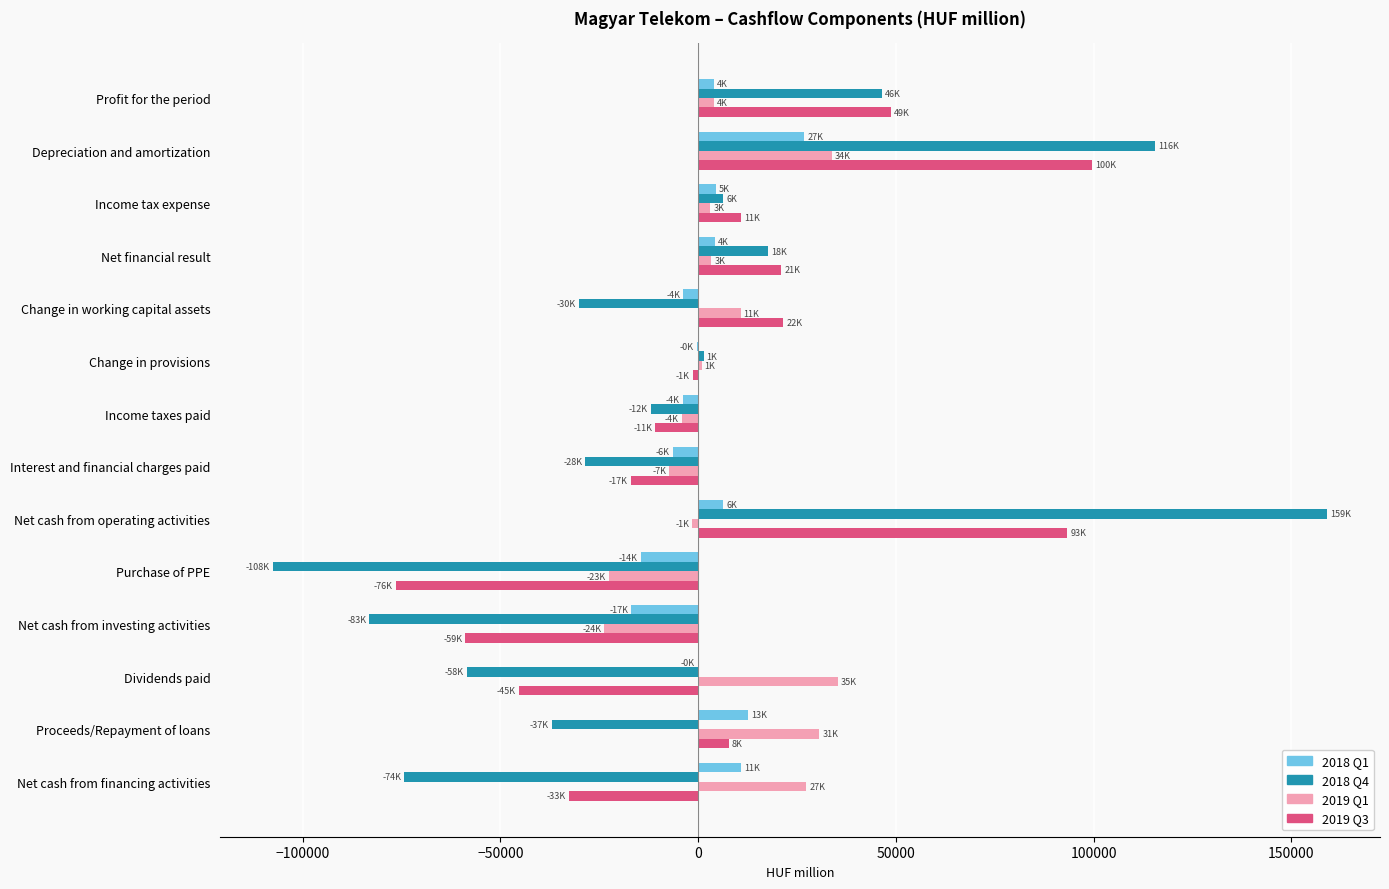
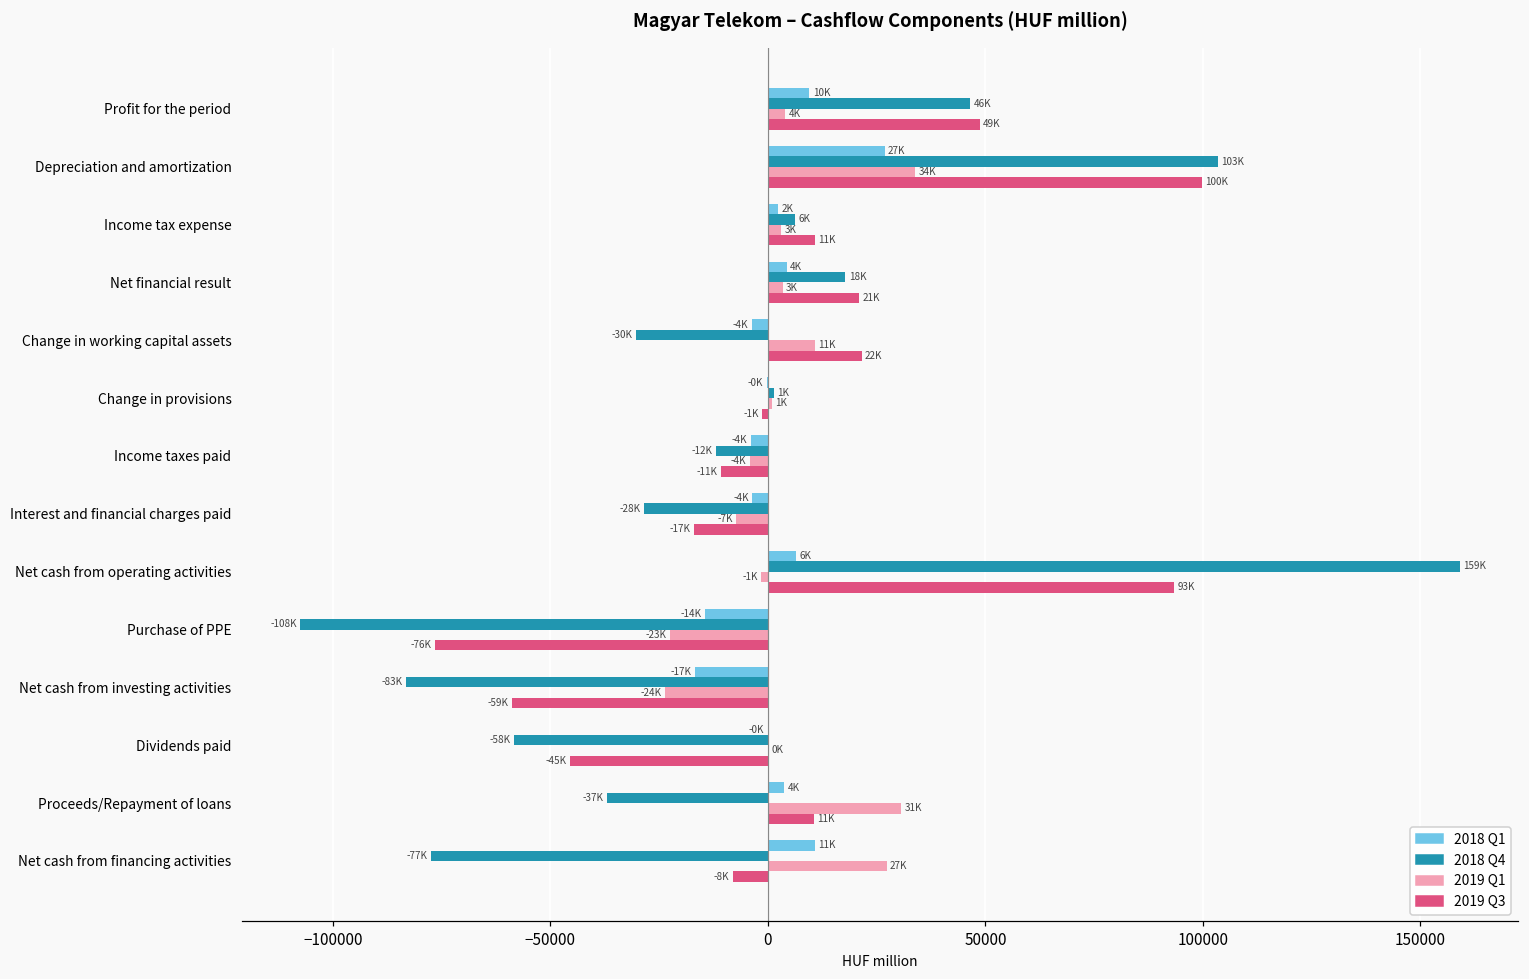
  {
    "2018 Q1": {
-     "Profit for the period": "4K",
+     "Profit for the period": "10K",
      "Depreciation and amortization": "27K",
-     "Income tax expense": "5K",
+     "Income tax expense": "2K",
      "Net financial result": "4K",
      "Change in working capital assets": "-4K",
      "Income taxes paid": "-4K",
-     "Interest and financial charges paid": "-6K",
+     "Interest and financial charges paid": "-4K",
      "Net cash from operating activities": "6K",
      "Purchase of PPE": "-14K",
      "Net cash from investing activities": "-17K",
-     "Proceeds/Repayment of loans": "13K",
+     "Proceeds/Repayment of loans": "4K",
      "Net cash from financing activities": "11K"
    },
    "2018 Q4": {
      "Profit for the period": "46K",
-     "Depreciation and amortization": "116K",
+     "Depreciation and amortization": "103K",
      "Income tax expense": "6K",
      "Net financial result": "18K",
      "Change in working capital assets": "-30K",
      "Change in provisions": "1K",
      "Income taxes paid": "-12K",
      "Interest and financial charges paid": "-28K",
      "Net cash from operating activities": "159K",
      "Purchase of PPE": "-108K",
      "Net cash from investing activities": "-83K",
      "Dividends paid": "-58K",
      "Proceeds/Repayment of loans": "-37K",
-     "Net cash from financing activities": "-74K"
+     "Net cash from financing activities": "-77K"
    },
    "2019 Q1": {
      "Profit for the period": "4K",
      "Depreciation and amortization": "34K",
      "Income tax expense": "3K",
      "Net financial result": "3K",
      "Change in working capital assets": "11K",
      "Change in provisions": "1K",
      "Income taxes paid": "-4K",
      "Interest and financial charges paid": "-7K",
      "Net cash from operating activities": "-1K",
      "Purchase of PPE": "-23K",
      "Net cash from investing activities": "-24K",
-     "Dividends paid": "35K",
+     "Dividends paid": "0K",
      "Proceeds/Repayment of loans": "31K",
      "Net cash from financing activities": "27K"
    },
    "2019 Q3": {
      "Profit for the period": "49K",
      "Depreciation and amortization": "100K",
      "Income tax expense": "11K",
      "Net financial result": "21K",
      "Change in working capital assets": "22K",
      "Change in provisions": "-1K",
      "Income taxes paid": "-11K",
      "Interest and financial charges paid": "-17K",
      "Net cash from operating activities": "93K",
      "Purchase of PPE": "-76K",
      "Net cash from investing activities": "-59K",
      "Dividends paid": "-45K",
-     "Proceeds/Repayment of loans": "8K",
-     "Net cash from financing activities": "-33K"
+     "Proceeds/Repayment of loans": "11K",
+     "Net cash from financing activities": "-8K"
    }
  }
